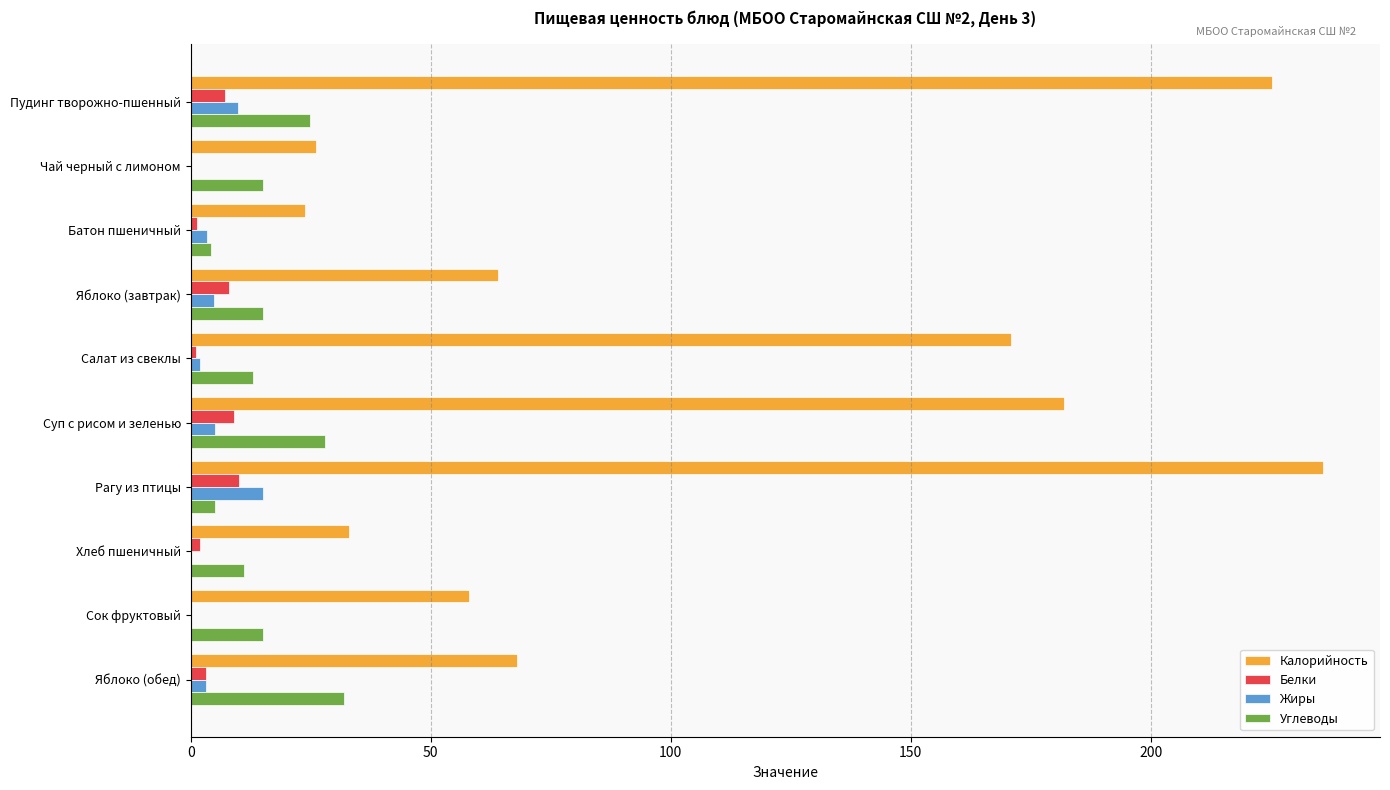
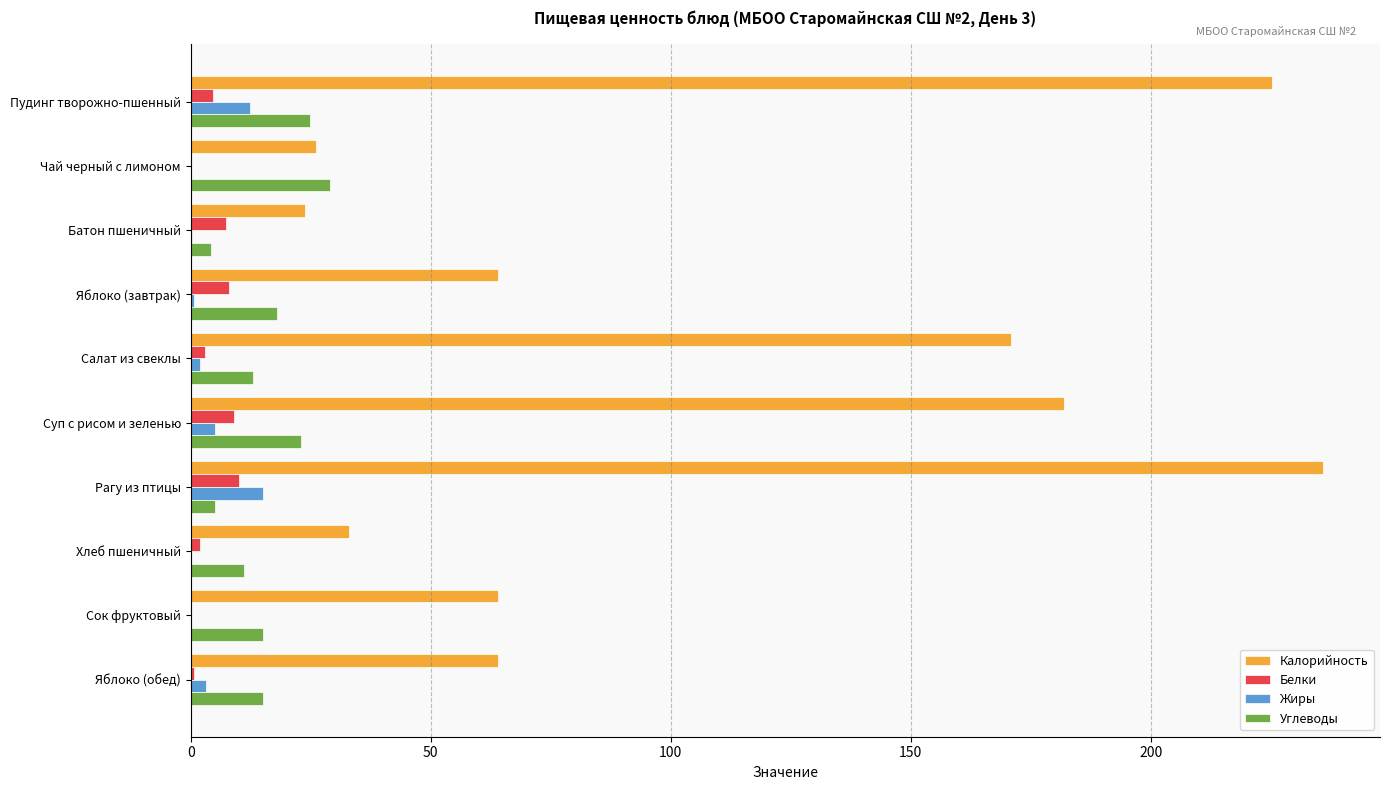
  {
    "Калорийность": {
      "Пудинг творожно-пшенный": 225,
      "Чай черный с лимоном": 26,
      "Батон пшеничный": 24,
      "Яблоко (завтрак)": 64,
      "Салат из свеклы": 171,
      "Суп с рисом и зеленью": 182,
      "Рагу из птицы": 236,
      "Хлеб пшеничный": 33,
-     "Сок фруктовый": 58,
-     "Яблоко (обед)": 68
+     "Сок фруктовый": 64,
+     "Яблоко (обед)": 64
    },
    "Белки": {
-     "Пудинг творожно-пшенный": 7,
+     "Пудинг творожно-пшенный": 5,
      "Чай черный с лимоном": 0,
-     "Батон пшеничный": 1,
+     "Батон пшеничный": 7,
      "Яблоко (завтрак)": 8,
-     "Салат из свеклы": 1,
+     "Салат из свеклы": 3,
      "Суп с рисом и зеленью": 9,
      "Рагу из птицы": 10,
      "Хлеб пшеничный": 2,
      "Сок фруктовый": 0,
-     "Яблоко (обед)": 3
+     "Яблоко (обед)": 1
    },
    "Жиры": {
-     "Пудинг творожно-пшенный": 10,
+     "Пудинг творожно-пшенный": 12,
      "Чай черный с лимоном": 0,
-     "Батон пшеничный": 3,
-     "Яблоко (завтрак)": 5,
+     "Батон пшеничный": 0,
+     "Яблоко (завтрак)": 1,
      "Салат из свеклы": 2,
      "Суп с рисом и зеленью": 5,
      "Рагу из птицы": 15,
      "Хлеб пшеничный": 0,
      "Сок фруктовый": 0,
      "Яблоко (обед)": 3
    },
    "Углеводы": {
      "Пудинг творожно-пшенный": 25,
-     "Чай черный с лимоном": 15,
+     "Чай черный с лимоном": 29,
      "Батон пшеничный": 4,
-     "Яблоко (завтрак)": 15,
+     "Яблоко (завтрак)": 18,
      "Салат из свеклы": 13,
-     "Суп с рисом и зеленью": 28,
+     "Суп с рисом и зеленью": 23,
      "Рагу из птицы": 5,
      "Хлеб пшеничный": 11,
      "Сок фруктовый": 15,
-     "Яблоко (обед)": 32
+     "Яблоко (обед)": 15
    }
  }
